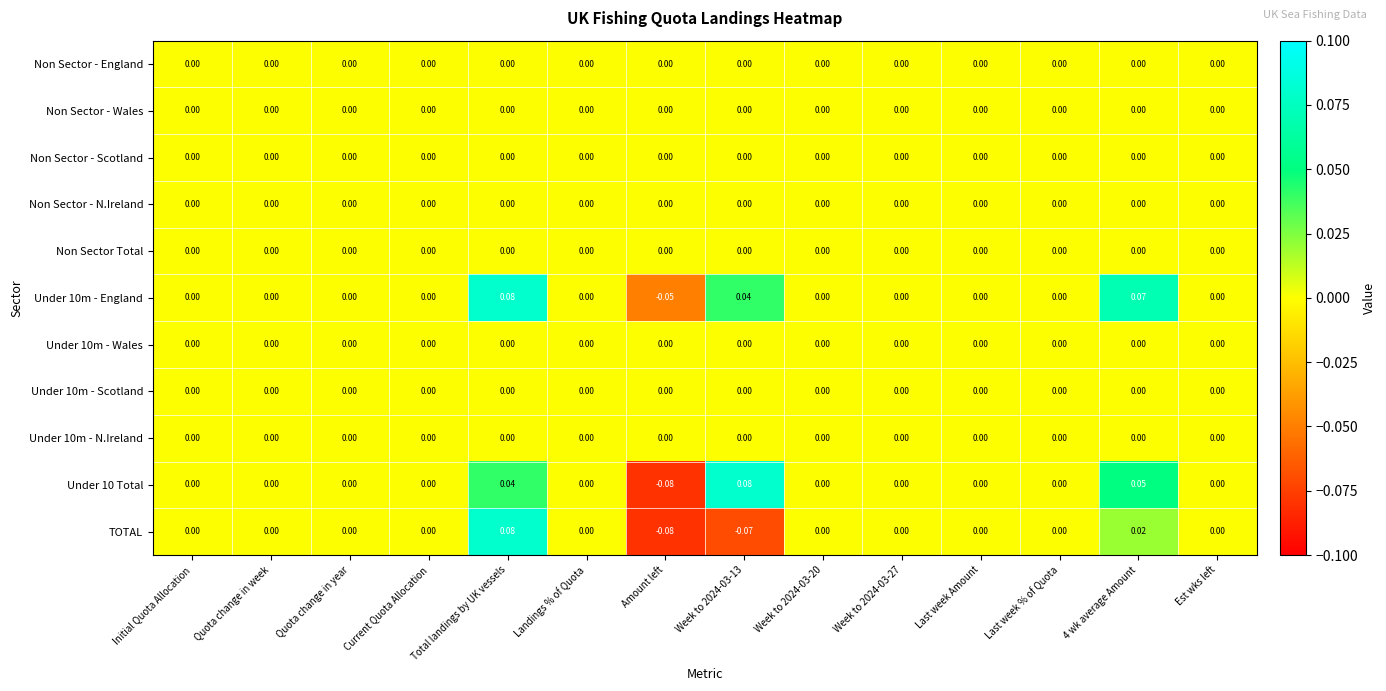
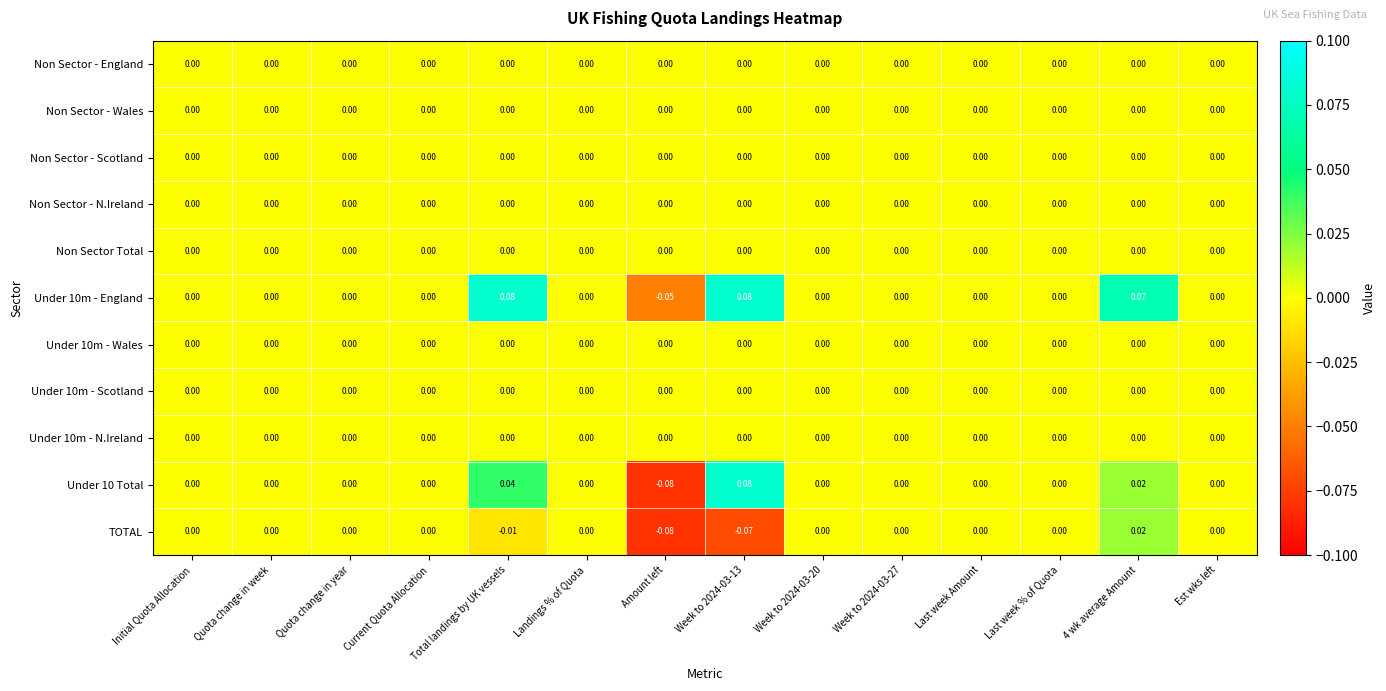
  {
    "Non Sector - England": {
      "Initial Quota Allocation": 0.00,
      "Quota change in week": 0.00,
      "Quota change in year": 0.00,
      "Current Quota Allocation": 0.00,
      "Total landings by UK vessels": 0.00,
      "Landings % of Quota": 0.00,
      "Amount left": 0.00,
      "Week to 2024-03-13": 0.00,
      "Week to 2024-03-20": 0.00,
      "Week to 2024-03-27": 0.00,
      "Last week Amount": 0.00,
      "Last week % of Quota": 0.00,
      "4 wk average Amount": 0.00,
      "Est wks left": 0.00
    },
    "Non Sector - Wales": {
      "Initial Quota Allocation": 0.00,
      "Quota change in week": 0.00,
      "Quota change in year": 0.00,
      "Current Quota Allocation": 0.00,
      "Total landings by UK vessels": 0.00,
      "Landings % of Quota": 0.00,
      "Amount left": 0.00,
      "Week to 2024-03-13": 0.00,
      "Week to 2024-03-20": 0.00,
      "Week to 2024-03-27": 0.00,
      "Last week Amount": 0.00,
      "Last week % of Quota": 0.00,
      "4 wk average Amount": 0.00,
      "Est wks left": 0.00
    },
    "Non Sector - Scotland": {
      "Initial Quota Allocation": 0.00,
      "Quota change in week": 0.00,
      "Quota change in year": 0.00,
      "Current Quota Allocation": 0.00,
      "Total landings by UK vessels": 0.00,
      "Landings % of Quota": 0.00,
      "Amount left": 0.00,
      "Week to 2024-03-13": 0.00,
      "Week to 2024-03-20": 0.00,
      "Week to 2024-03-27": 0.00,
      "Last week Amount": 0.00,
      "Last week % of Quota": 0.00,
      "4 wk average Amount": 0.00,
      "Est wks left": 0.00
    },
    "Non Sector - N.Ireland": {
      "Initial Quota Allocation": 0.00,
      "Quota change in week": 0.00,
      "Quota change in year": 0.00,
      "Current Quota Allocation": 0.00,
      "Total landings by UK vessels": 0.00,
      "Landings % of Quota": 0.00,
      "Amount left": 0.00,
      "Week to 2024-03-13": 0.00,
      "Week to 2024-03-20": 0.00,
      "Week to 2024-03-27": 0.00,
      "Last week Amount": 0.00,
      "Last week % of Quota": 0.00,
      "4 wk average Amount": 0.00,
      "Est wks left": 0.00
    },
    "Non Sector Total": {
      "Initial Quota Allocation": 0.00,
      "Quota change in week": 0.00,
      "Quota change in year": 0.00,
      "Current Quota Allocation": 0.00,
      "Total landings by UK vessels": 0.00,
      "Landings % of Quota": 0.00,
      "Amount left": 0.00,
      "Week to 2024-03-13": 0.00,
      "Week to 2024-03-20": 0.00,
      "Week to 2024-03-27": 0.00,
      "Last week Amount": 0.00,
      "Last week % of Quota": 0.00,
      "4 wk average Amount": 0.00,
      "Est wks left": 0.00
    },
    "Under 10m - England": {
      "Initial Quota Allocation": 0.00,
      "Quota change in week": 0.00,
      "Quota change in year": 0.00,
      "Current Quota Allocation": 0.00,
      "Total landings by UK vessels": 0.08,
      "Landings % of Quota": 0.00,
      "Amount left": -0.05,
-     "Week to 2024-03-13": 0.04,
+     "Week to 2024-03-13": 0.08,
      "Week to 2024-03-20": 0.00,
      "Week to 2024-03-27": 0.00,
      "Last week Amount": 0.00,
      "Last week % of Quota": 0.00,
      "4 wk average Amount": 0.07,
      "Est wks left": 0.00
    },
    "Under 10m - Wales": {
      "Initial Quota Allocation": 0.00,
      "Quota change in week": 0.00,
      "Quota change in year": 0.00,
      "Current Quota Allocation": 0.00,
      "Total landings by UK vessels": 0.00,
      "Landings % of Quota": 0.00,
      "Amount left": 0.00,
      "Week to 2024-03-13": 0.00,
      "Week to 2024-03-20": 0.00,
      "Week to 2024-03-27": 0.00,
      "Last week Amount": 0.00,
      "Last week % of Quota": 0.00,
      "4 wk average Amount": 0.00,
      "Est wks left": 0.00
    },
    "Under 10m - Scotland": {
      "Initial Quota Allocation": 0.00,
      "Quota change in week": 0.00,
      "Quota change in year": 0.00,
      "Current Quota Allocation": 0.00,
      "Total landings by UK vessels": 0.00,
      "Landings % of Quota": 0.00,
      "Amount left": 0.00,
      "Week to 2024-03-13": 0.00,
      "Week to 2024-03-20": 0.00,
      "Week to 2024-03-27": 0.00,
      "Last week Amount": 0.00,
      "Last week % of Quota": 0.00,
      "4 wk average Amount": 0.00,
      "Est wks left": 0.00
    },
    "Under 10m - N.Ireland": {
      "Initial Quota Allocation": 0.00,
      "Quota change in week": 0.00,
      "Quota change in year": 0.00,
      "Current Quota Allocation": 0.00,
      "Total landings by UK vessels": 0.00,
      "Landings % of Quota": 0.00,
      "Amount left": 0.00,
      "Week to 2024-03-13": 0.00,
      "Week to 2024-03-20": 0.00,
      "Week to 2024-03-27": 0.00,
      "Last week Amount": 0.00,
      "Last week % of Quota": 0.00,
      "4 wk average Amount": 0.00,
      "Est wks left": 0.00
    },
    "Under 10 Total": {
      "Initial Quota Allocation": 0.00,
      "Quota change in week": 0.00,
      "Quota change in year": 0.00,
      "Current Quota Allocation": 0.00,
      "Total landings by UK vessels": 0.04,
      "Landings % of Quota": 0.00,
      "Amount left": -0.08,
      "Week to 2024-03-13": 0.08,
      "Week to 2024-03-20": 0.00,
      "Week to 2024-03-27": 0.00,
      "Last week Amount": 0.00,
      "Last week % of Quota": 0.00,
-     "4 wk average Amount": 0.05,
+     "4 wk average Amount": 0.02,
      "Est wks left": 0.00
    },
    "TOTAL": {
      "Initial Quota Allocation": 0.00,
      "Quota change in week": 0.00,
      "Quota change in year": 0.00,
      "Current Quota Allocation": 0.00,
-     "Total landings by UK vessels": 0.08,
+     "Total landings by UK vessels": -0.01,
      "Landings % of Quota": 0.00,
      "Amount left": -0.08,
      "Week to 2024-03-13": -0.07,
      "Week to 2024-03-20": 0.00,
      "Week to 2024-03-27": 0.00,
      "Last week Amount": 0.00,
      "Last week % of Quota": 0.00,
      "4 wk average Amount": 0.02,
      "Est wks left": 0.00
    }
  }
